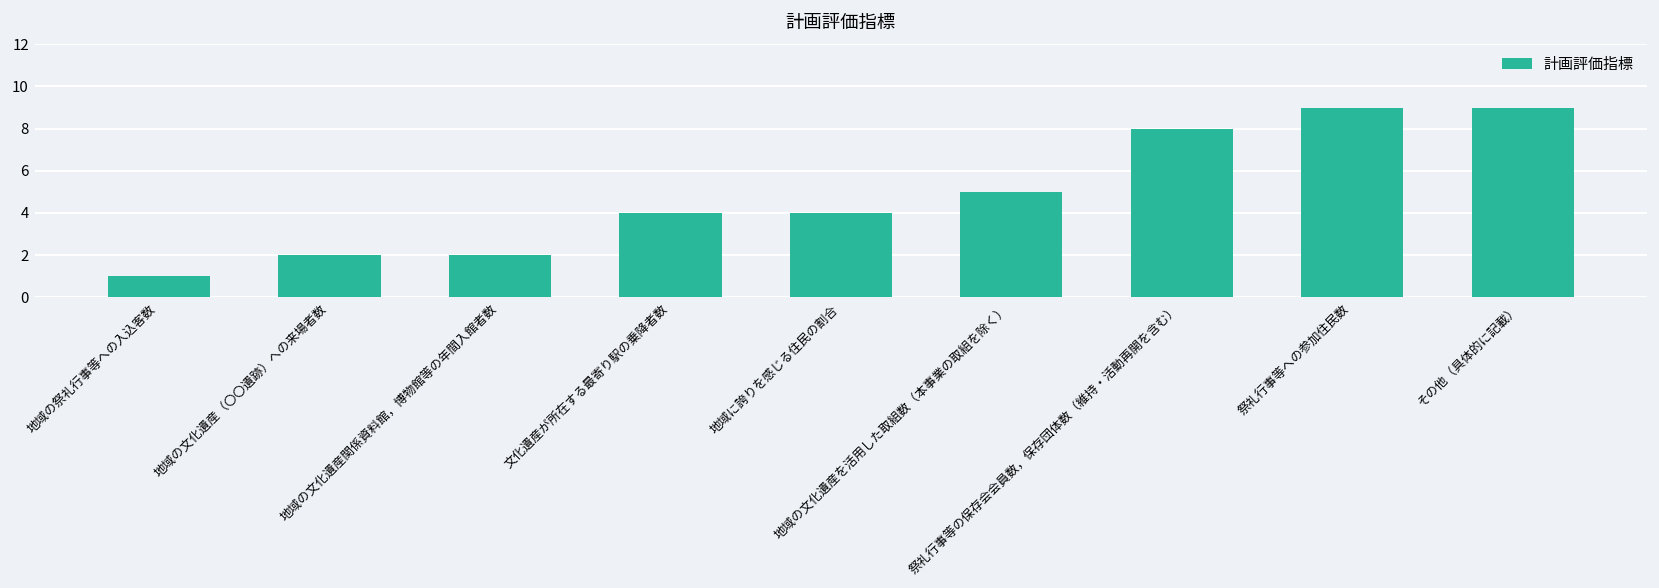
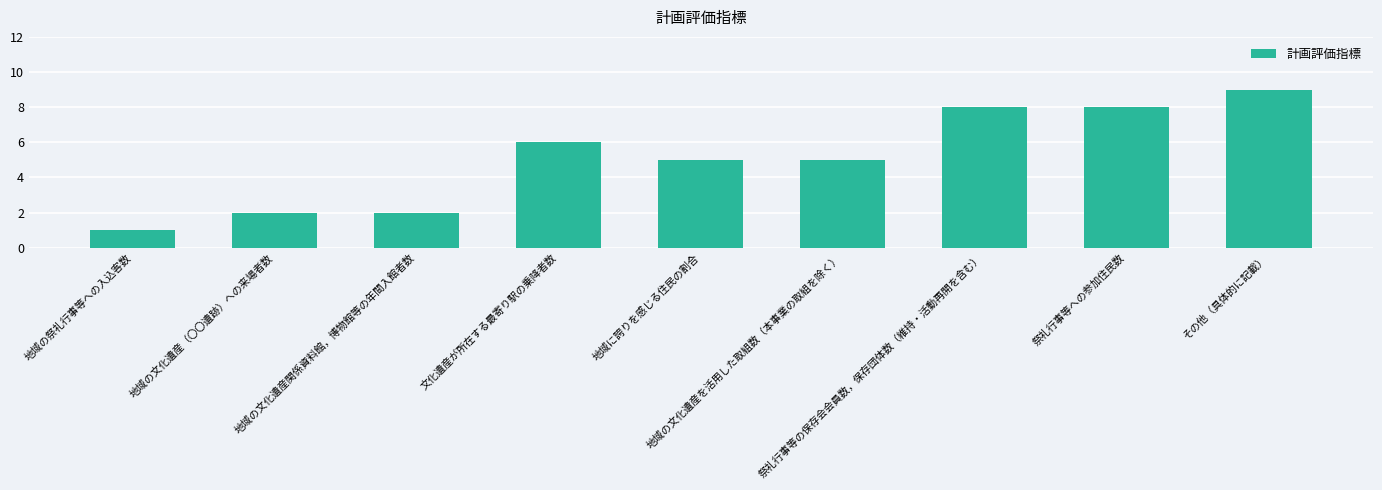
  {
    "地域の祭礼行事等への入込客数": 1,
    "地域の文化遺産（〇〇遺跡）への来場者数": 2,
    "地域の文化遺産関係資料館，博物館等の年間入館者数": 2,
-   "文化遺産が所在する最寄り駅の乗降者数": 4,
-   "地域に誇りを感じる住民の割合": 4,
+   "文化遺産が所在する最寄り駅の乗降者数": 6,
+   "地域に誇りを感じる住民の割合": 5,
    "地域の文化遺産を活用した取組数（本事業の取組を除く）": 5,
    "祭礼行事等の保存会会員数，保存団体数（維持・活動再開を含む）": 8,
-   "祭礼行事等への参加住民数": 9,
+   "祭礼行事等への参加住民数": 8,
    "その他（具体的に記載）": 9
  }
